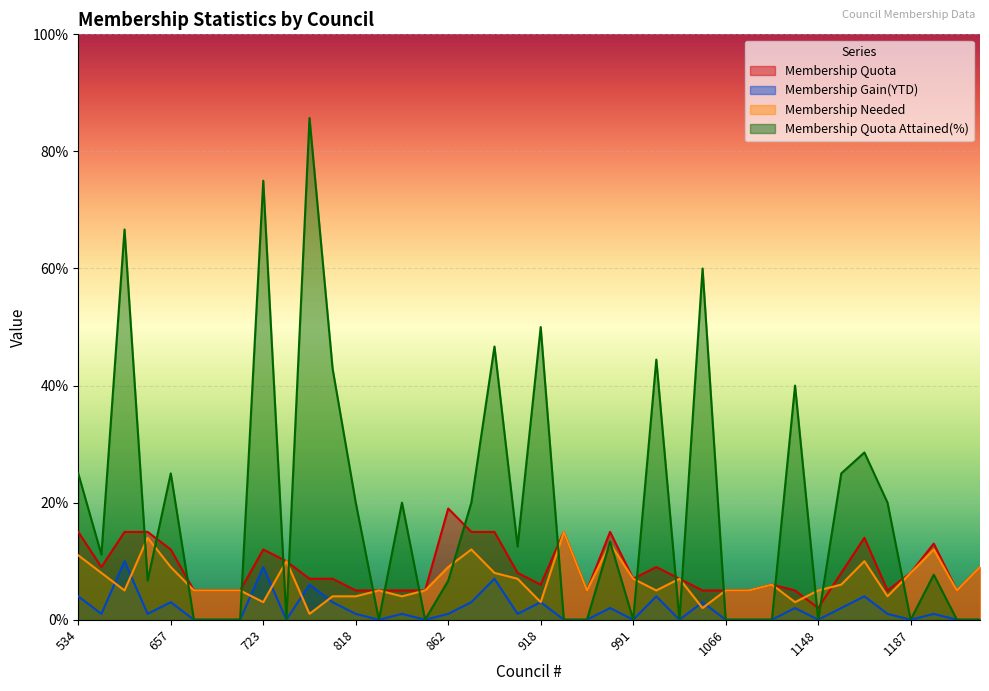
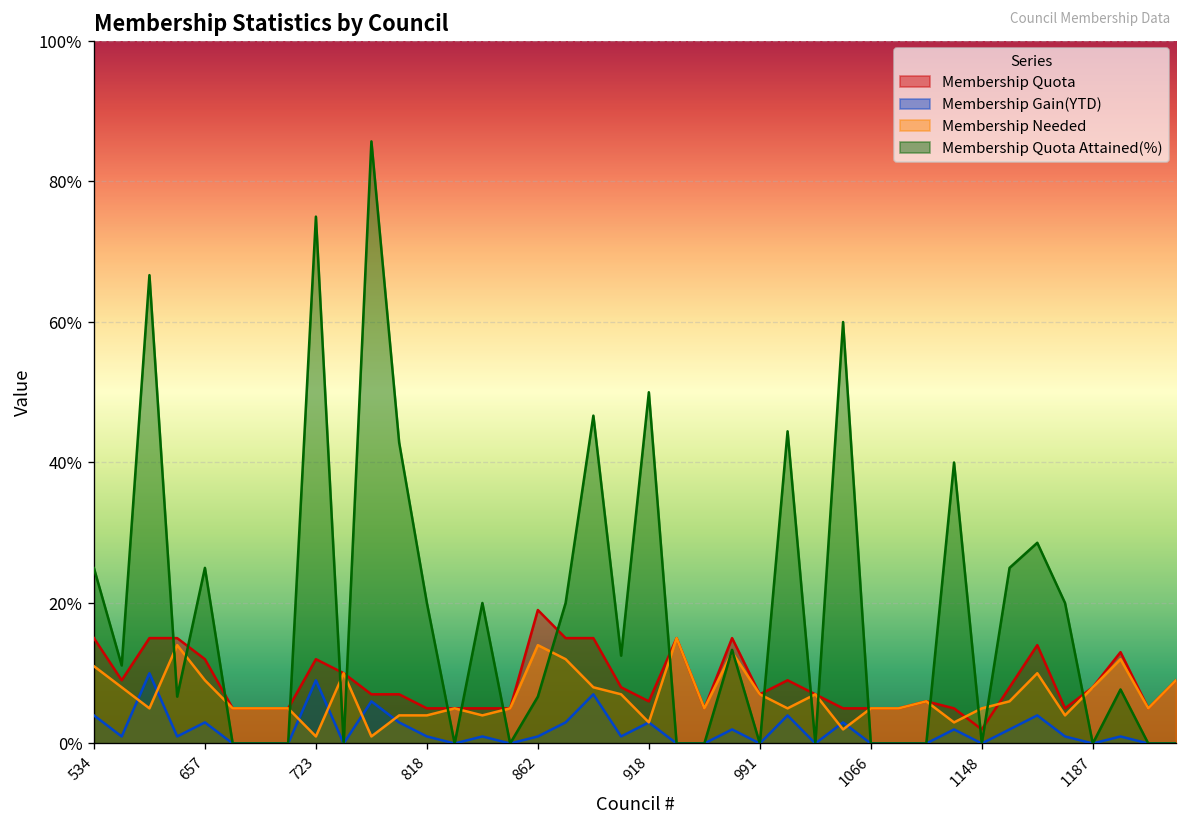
  {
    "Membership Quota": {
      "534": "15%",
      "657": "12%",
      "723": "12%",
      "818": "5%",
      "862": "19%",
      "918": "6%",
      "1148": "2%"
    },
    "Membership Gain(YTD)": {
      "534": "4%",
      "657": "3%",
      "723": "9%",
      "818": "1%",
      "862": "1%"
    },
    "Membership Needed": {
      "534": "11%",
      "657": "9%",
-     "723": "3%",
+     "723": "1%",
      "818": "4%",
-     "862": "9%",
+     "862": "14%",
      "1148": "5%"
    },
    "Membership Quota Attained(%)": {
      "534": "25%",
      "657": "25%",
      "723": "75%",
      "818": "20%",
      "862": "7%",
      "918": "50%"
    }
  }
